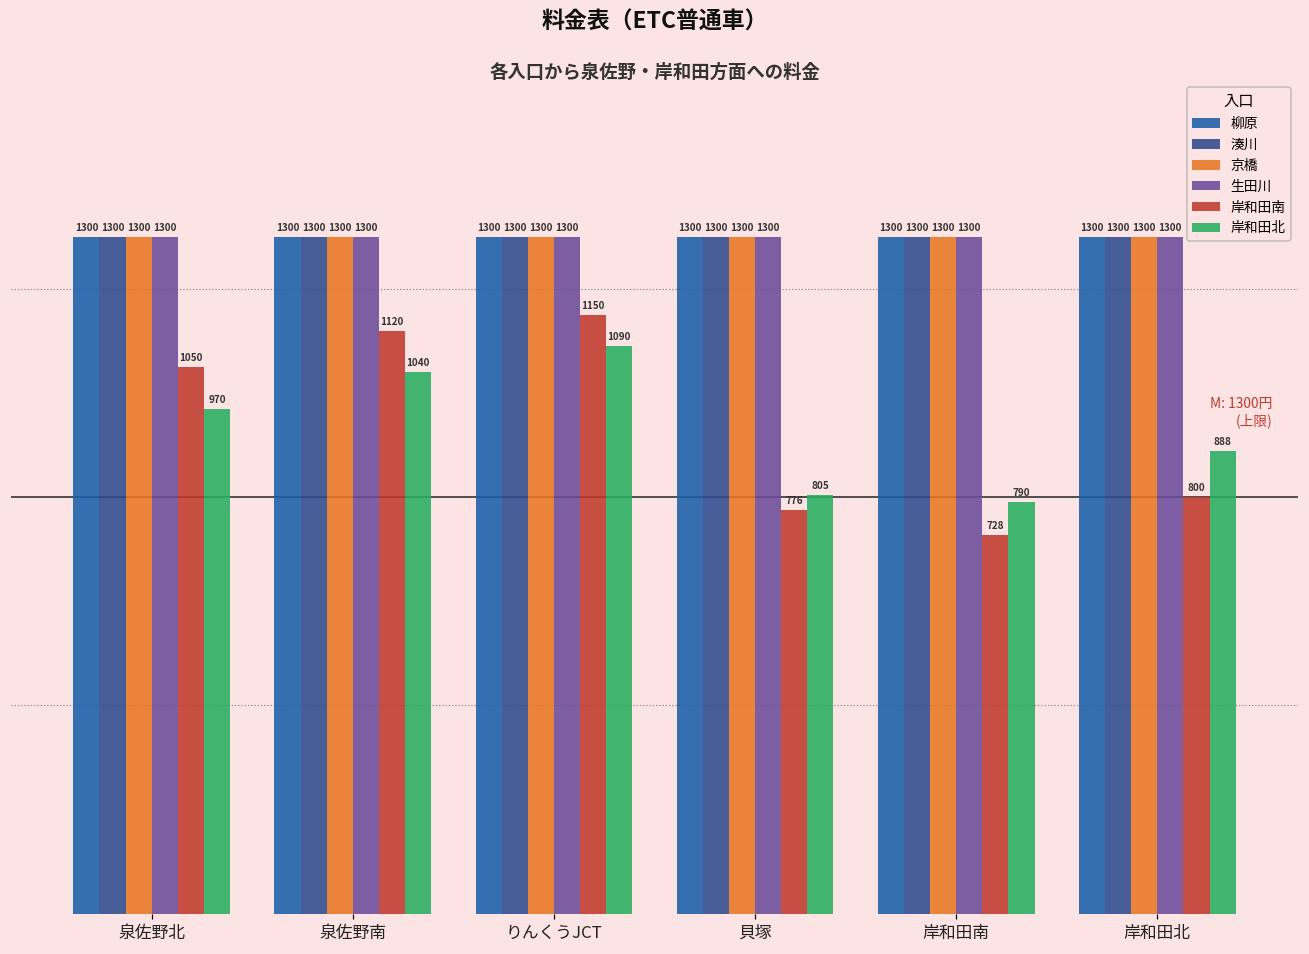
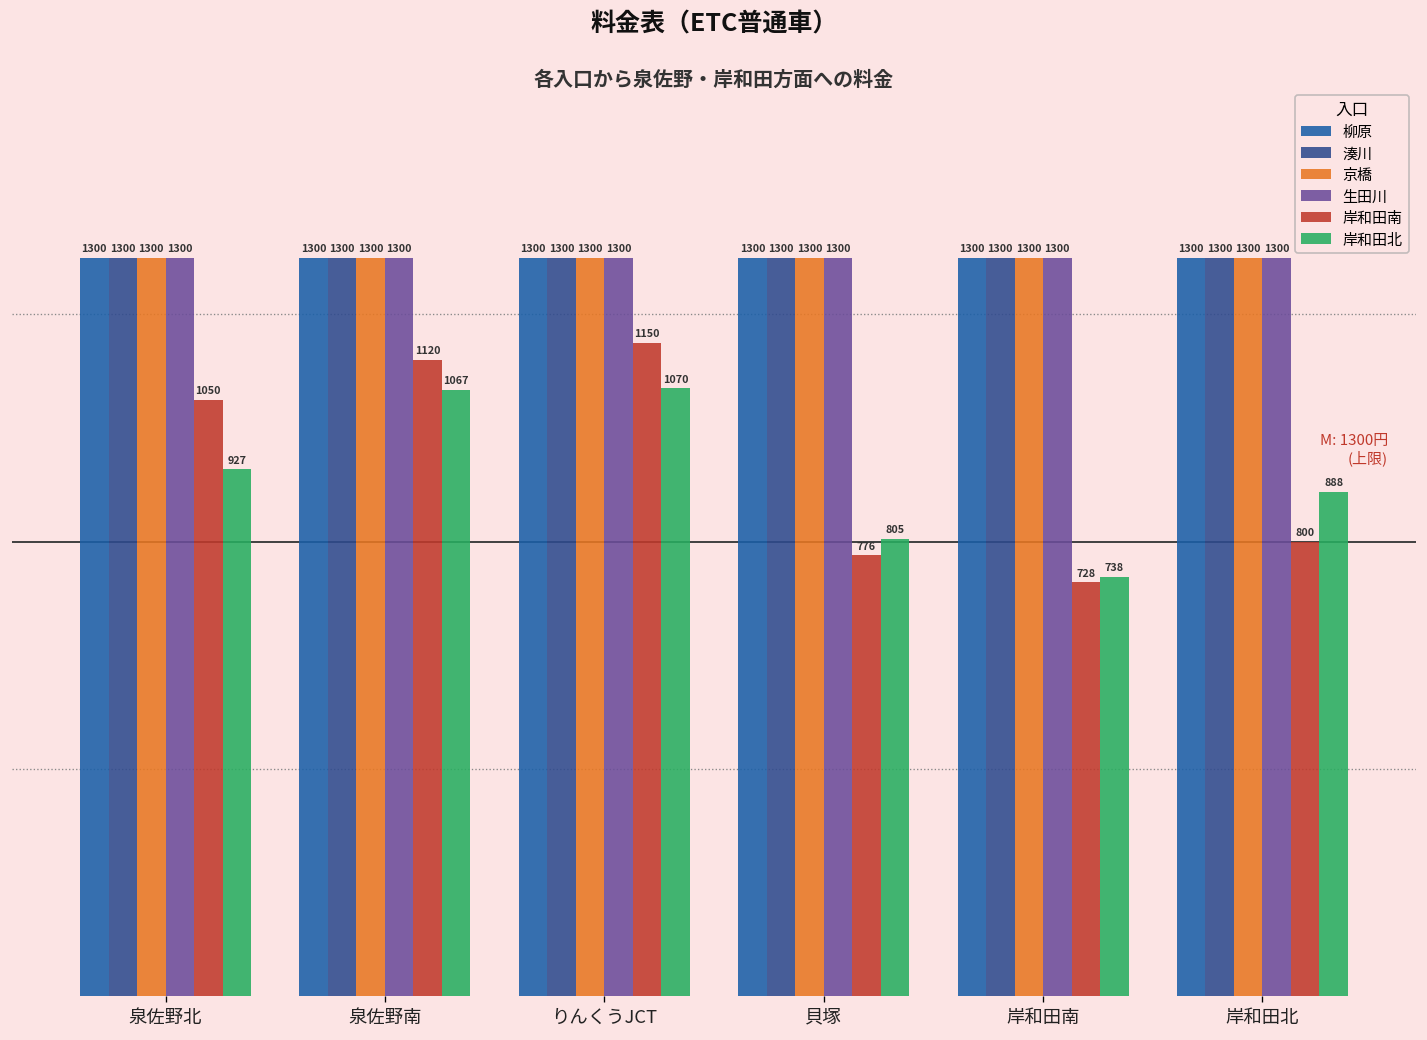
  {
    "京橋": {
      "泉佐野北": 1300,
      "泉佐野南": 1300,
      "りんくうJCT": 1300,
      "貝塚": 1300,
      "岸和田南": 1300,
      "岸和田北": 1300
    },
    "生田川": {
      "泉佐野北": 1300,
      "泉佐野南": 1300,
      "りんくうJCT": 1300,
      "貝塚": 1300,
      "岸和田南": 1300,
      "岸和田北": 1300
    },
    "岸和田南": {
      "泉佐野北": 1050,
      "泉佐野南": 1120,
      "りんくうJCT": 1150,
      "貝塚": 776,
      "岸和田南": 728,
      "岸和田北": 800
    },
    "岸和田北": {
-     "泉佐野北": 970,
-     "泉佐野南": 1040,
-     "りんくうJCT": 1090,
+     "泉佐野北": 927,
+     "泉佐野南": 1067,
+     "りんくうJCT": 1070,
      "貝塚": 805,
-     "岸和田南": 790,
+     "岸和田南": 738,
      "岸和田北": 888
    }
  }
